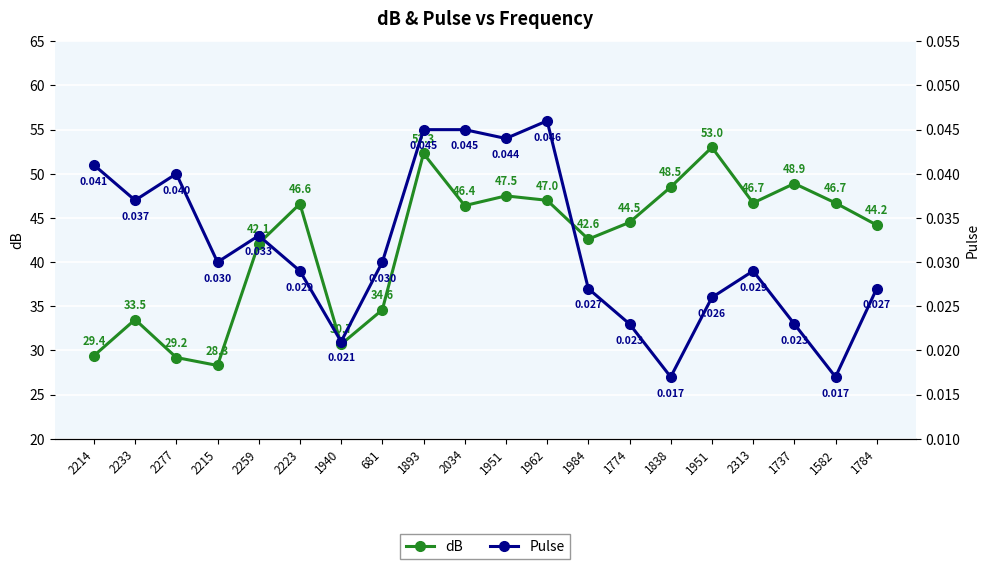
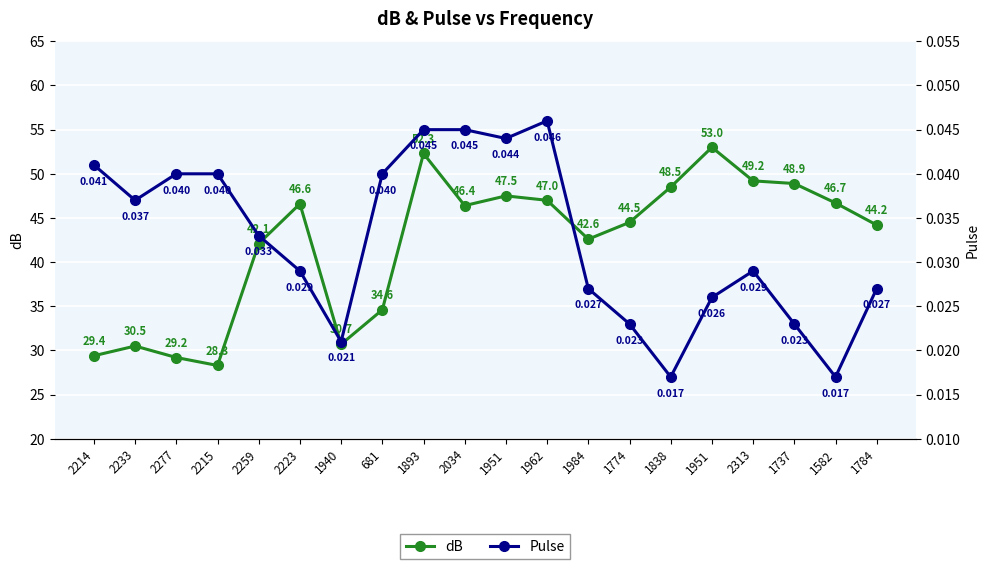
  {
    "dB": {
      "2214": 29.4,
-     "2233": 33.5,
+     "2233": 30.5,
      "2277": 29.2,
      "2215": 28.3,
      "2223": 46.6,
      "1940": 30.7,
      "681": 34.6,
      "2034": 46.4,
      "1962": 47.0,
      "1984": 42.6,
      "1774": 44.5,
      "1838": 48.5,
-     "2313": 46.7,
+     "2313": 49.2,
      "1737": 48.9,
      "1582": 46.7,
      "1784": 44.2
    },
    "Pulse": {
      "2214": 0.041,
      "2233": 0.037,
      "2277": 0.040,
-     "2215": 0.030,
+     "2215": 0.040,
      "2259": 0.033,
      "2223": 0.029,
      "1940": 0.021,
-     "681": 0.030,
+     "681": 0.040,
      "2034": 0.045,
      "1962": 0.046,
      "1984": 0.027,
      "1774": 0.023,
      "1838": 0.017,
      "2313": 0.029,
      "1737": 0.023,
      "1582": 0.017,
      "1784": 0.027
    }
  }
